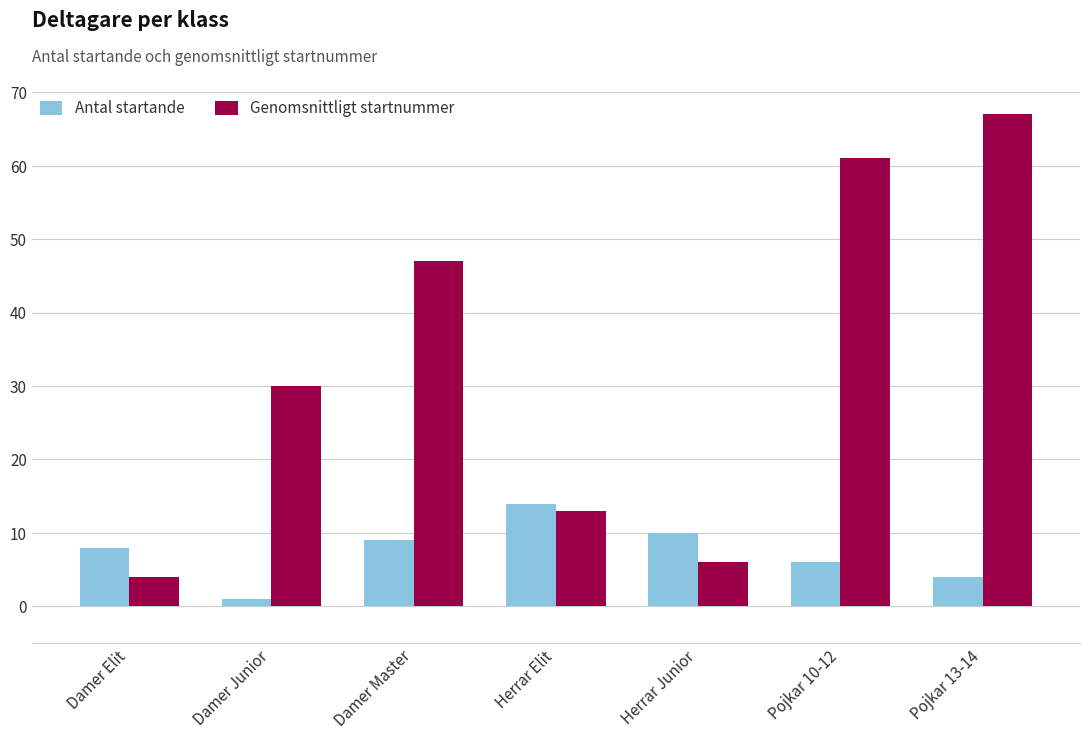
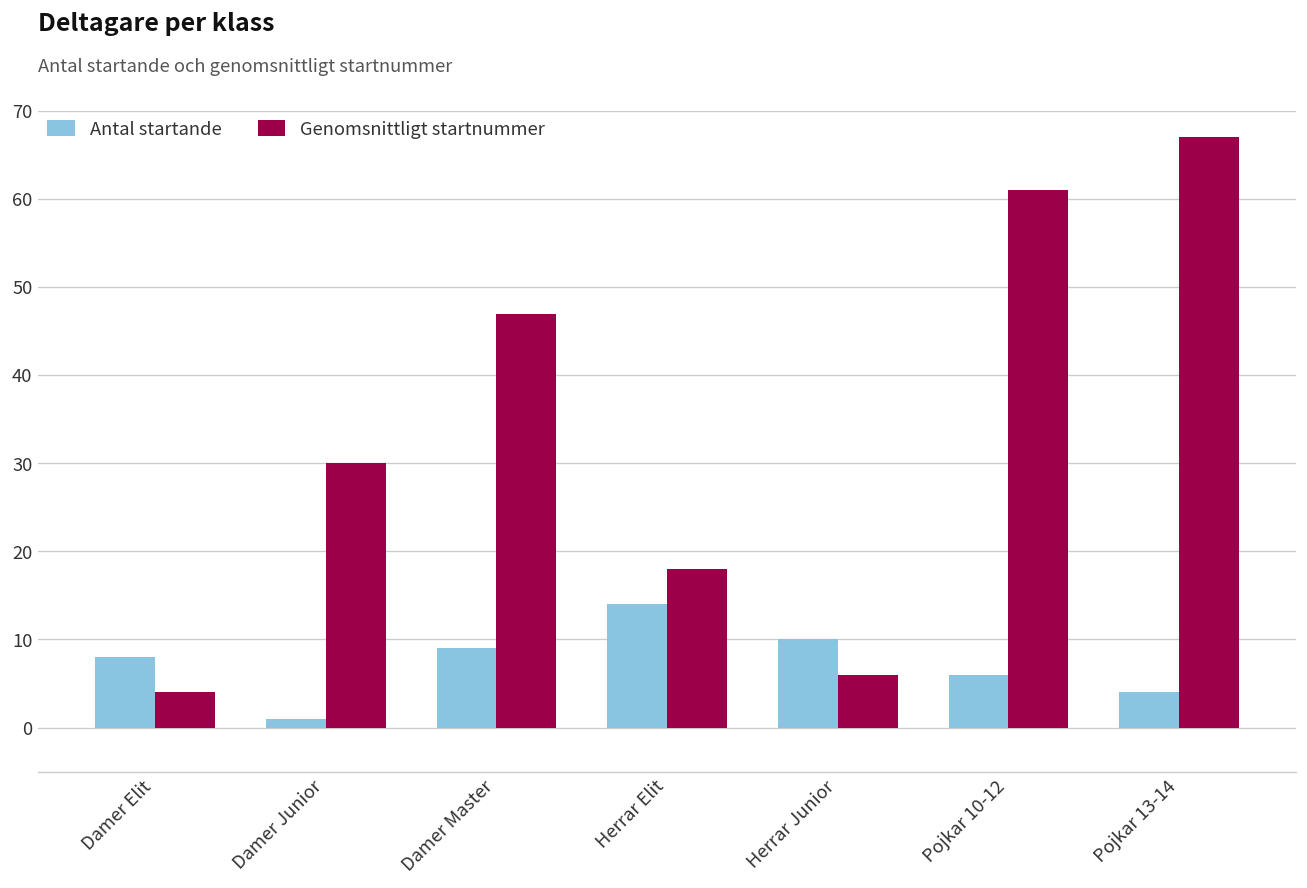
  {
    "Antal startande": {
      "Damer Elit": 8,
      "Damer Junior": 1,
      "Damer Master": 9,
      "Herrar Elit": 14,
      "Herrar Junior": 10,
      "Pojkar 10-12": 6,
      "Pojkar 13-14": 4
    },
    "Genomsnittligt startnummer": {
      "Damer Elit": 4,
      "Damer Junior": 30,
      "Damer Master": 47,
-     "Herrar Elit": 13,
+     "Herrar Elit": 18,
      "Herrar Junior": 6,
      "Pojkar 10-12": 61,
      "Pojkar 13-14": 67
    }
  }
